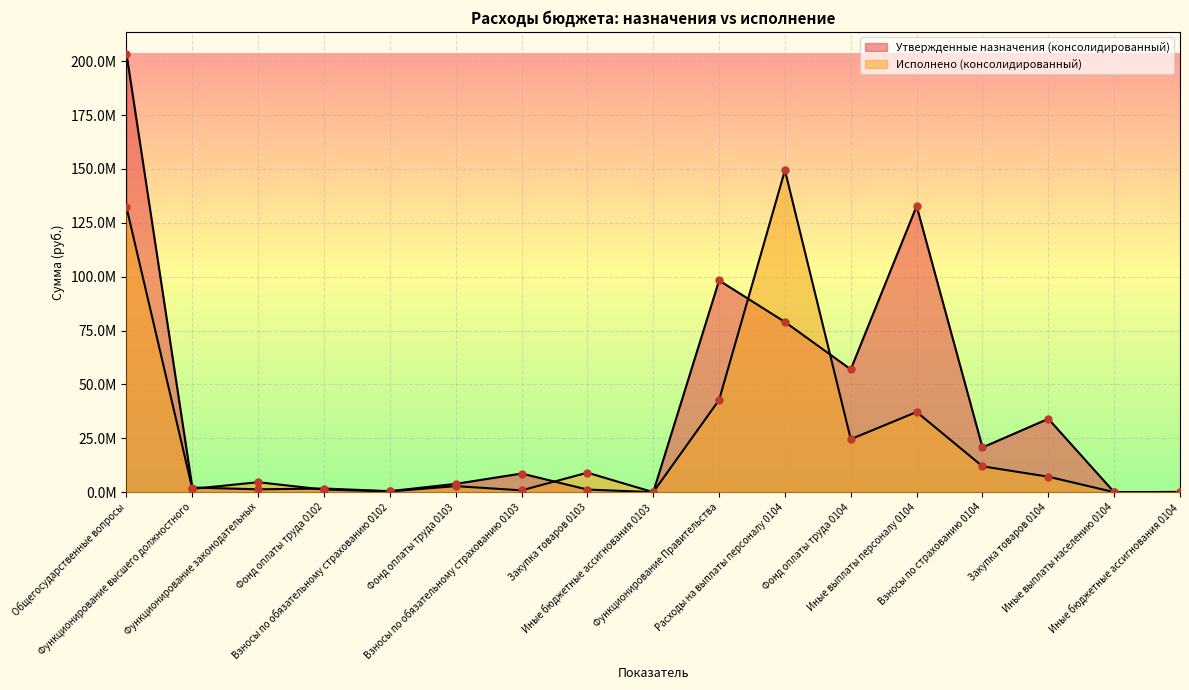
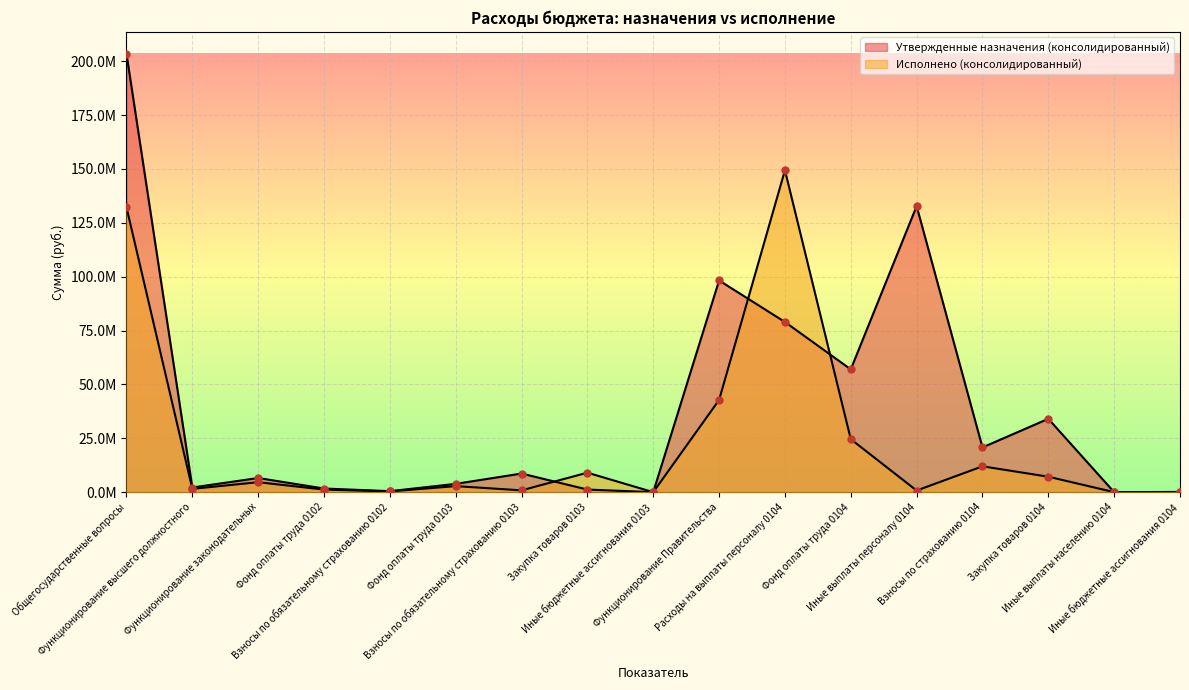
  {
    "Утвержденные назначения (консолидированный)": {
      "Общегосударственные вопросы": 203000000,
-     "Функционирование законодательных": 1000000,
+     "Функционирование законодательных": 7000000,
      "Взносы по обязательному страхованию 0103": 9000000,
      "Закупка товаров 0103": 1000000,
      "Функционирование Правительства": 98000000,
      "Расходы на выплаты персоналу 0104": 79000000,
      "Фонд оплаты труда 0104": 57000000,
      "Иные выплаты персоналу 0104": 133000000,
      "Взносы по страхованию 0104": 21000000,
      "Закупка товаров 0104": 34000000
    },
    "Исполнено (консолидированный)": {
      "Общегосударственные вопросы": 132000000,
      "Функционирование законодательных": 5000000,
      "Взносы по обязательному страхованию 0103": 1000000,
      "Закупка товаров 0103": 9000000,
      "Функционирование Правительства": 43000000,
      "Расходы на выплаты персоналу 0104": 149000000,
      "Фонд оплаты труда 0104": 25000000,
-     "Иные выплаты персоналу 0104": 37000000,
+     "Иные выплаты персоналу 0104": 1000000,
      "Взносы по страхованию 0104": 12000000,
      "Закупка товаров 0104": 7000000
    }
  }
